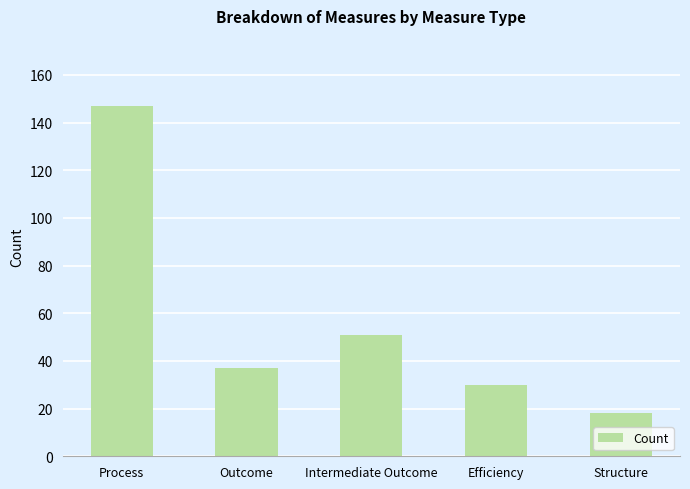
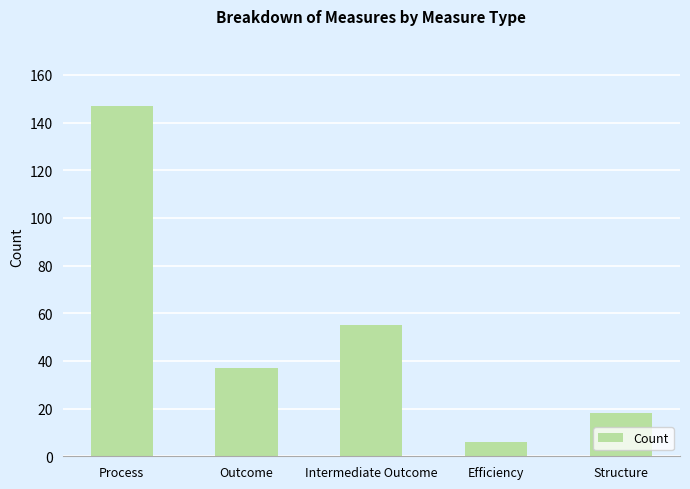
  {
    "Process": 147,
    "Outcome": 37,
-   "Intermediate Outcome": 51,
-   "Efficiency": 30,
+   "Intermediate Outcome": 55,
+   "Efficiency": 6,
    "Structure": 18
  }
